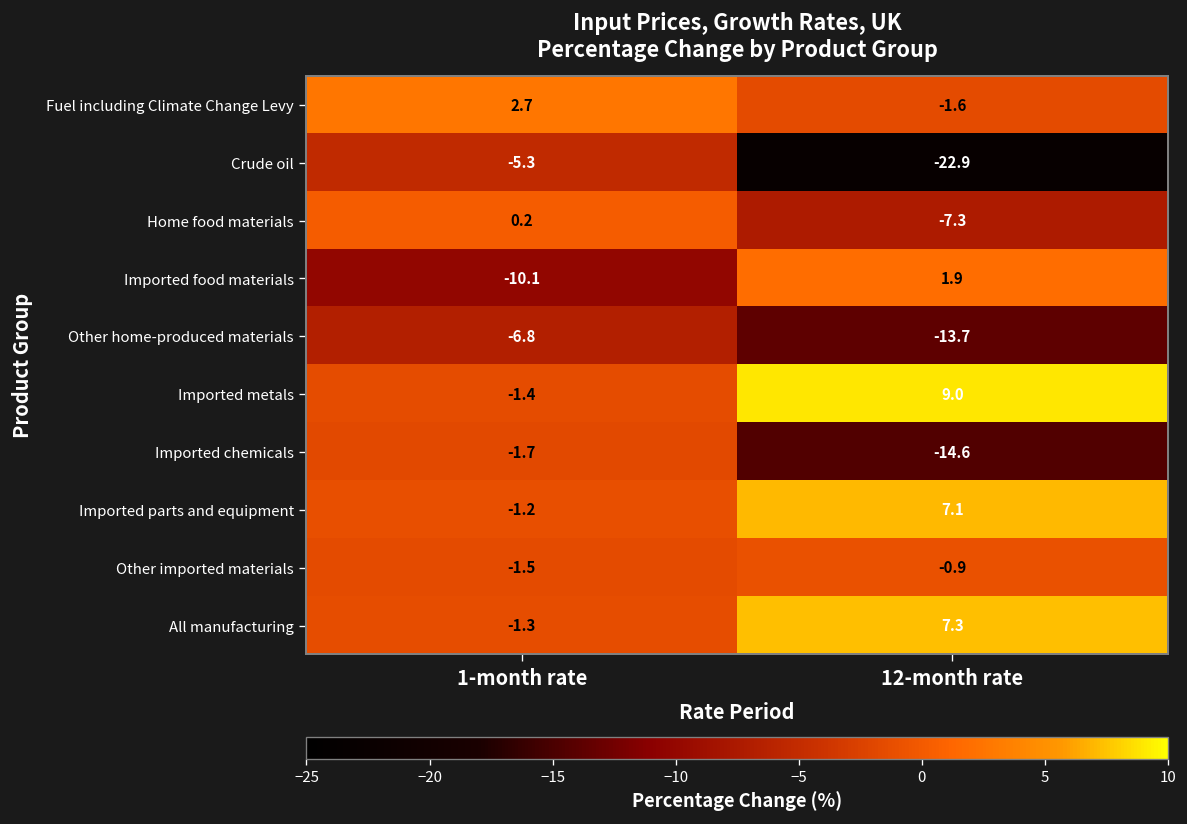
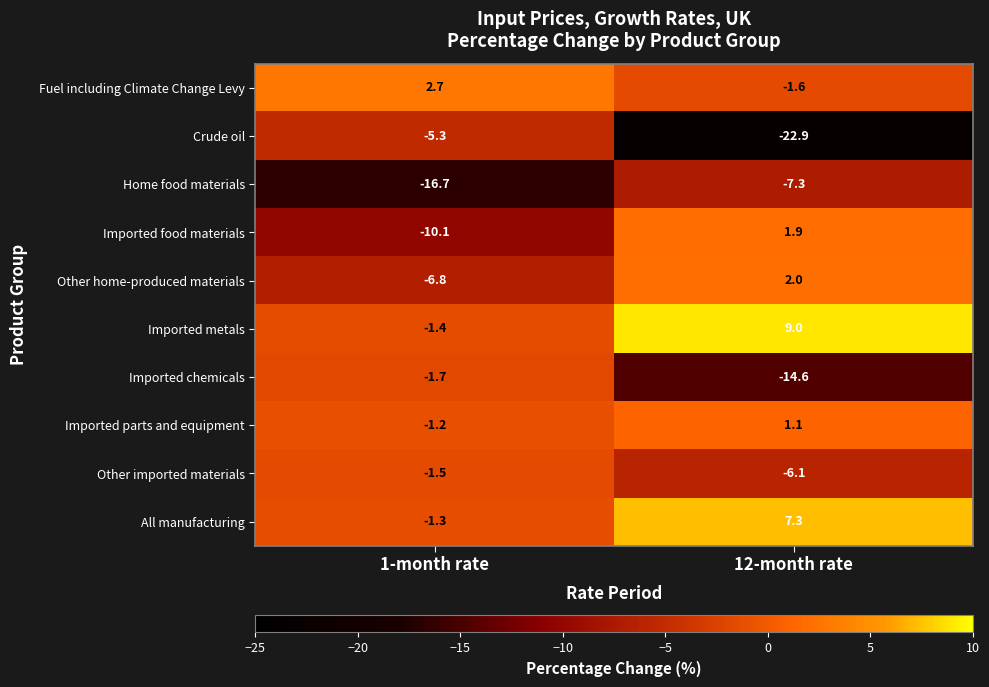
  {
    "Fuel including Climate Change Levy": {
      "1-month rate": 2.7,
      "12-month rate": -1.6
    },
    "Crude oil": {
      "1-month rate": -5.3,
      "12-month rate": -22.9
    },
    "Home food materials": {
-     "1-month rate": 0.2,
+     "1-month rate": -16.7,
      "12-month rate": -7.3
    },
    "Imported food materials": {
      "1-month rate": -10.1,
      "12-month rate": 1.9
    },
    "Other home-produced materials": {
      "1-month rate": -6.8,
-     "12-month rate": -13.7
+     "12-month rate": 2.0
    },
    "Imported metals": {
      "1-month rate": -1.4,
      "12-month rate": 9.0
    },
    "Imported chemicals": {
      "1-month rate": -1.7,
      "12-month rate": -14.6
    },
    "Imported parts and equipment": {
      "1-month rate": -1.2,
-     "12-month rate": 7.1
+     "12-month rate": 1.1
    },
    "Other imported materials": {
      "1-month rate": -1.5,
-     "12-month rate": -0.9
+     "12-month rate": -6.1
    },
    "All manufacturing": {
      "1-month rate": -1.3,
      "12-month rate": 7.3
    }
  }
